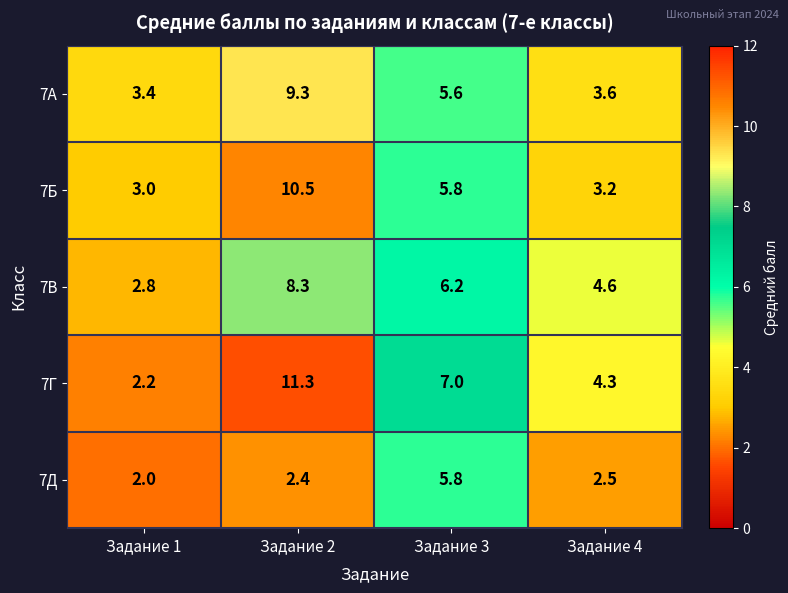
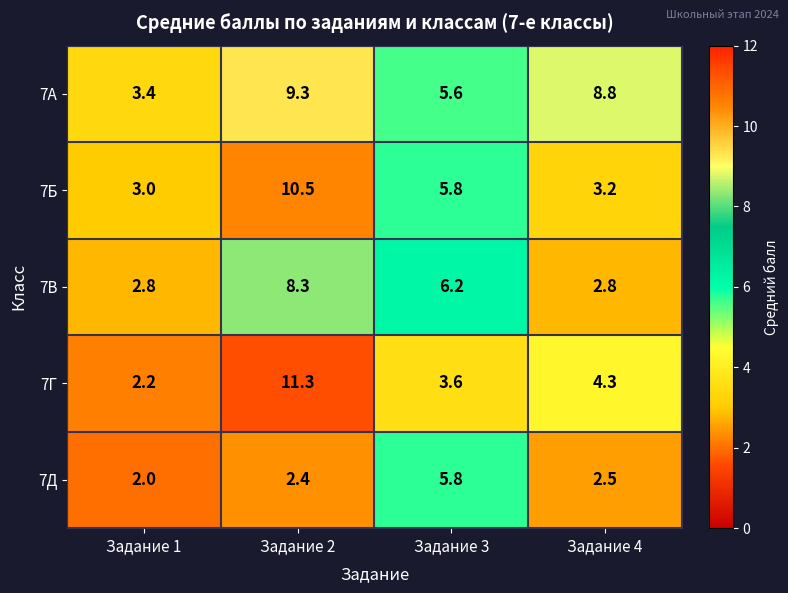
  {
    "7А": {
      "Задание 1": 3.4,
      "Задание 2": 9.3,
      "Задание 3": 5.6,
-     "Задание 4": 3.6
+     "Задание 4": 8.8
    },
    "7Б": {
      "Задание 1": 3.0,
      "Задание 2": 10.5,
      "Задание 3": 5.8,
      "Задание 4": 3.2
    },
    "7В": {
      "Задание 1": 2.8,
      "Задание 2": 8.3,
      "Задание 3": 6.2,
-     "Задание 4": 4.6
+     "Задание 4": 2.8
    },
    "7Г": {
      "Задание 1": 2.2,
      "Задание 2": 11.3,
-     "Задание 3": 7.0,
+     "Задание 3": 3.6,
      "Задание 4": 4.3
    },
    "7Д": {
      "Задание 1": 2.0,
      "Задание 2": 2.4,
      "Задание 3": 5.8,
      "Задание 4": 2.5
    }
  }
